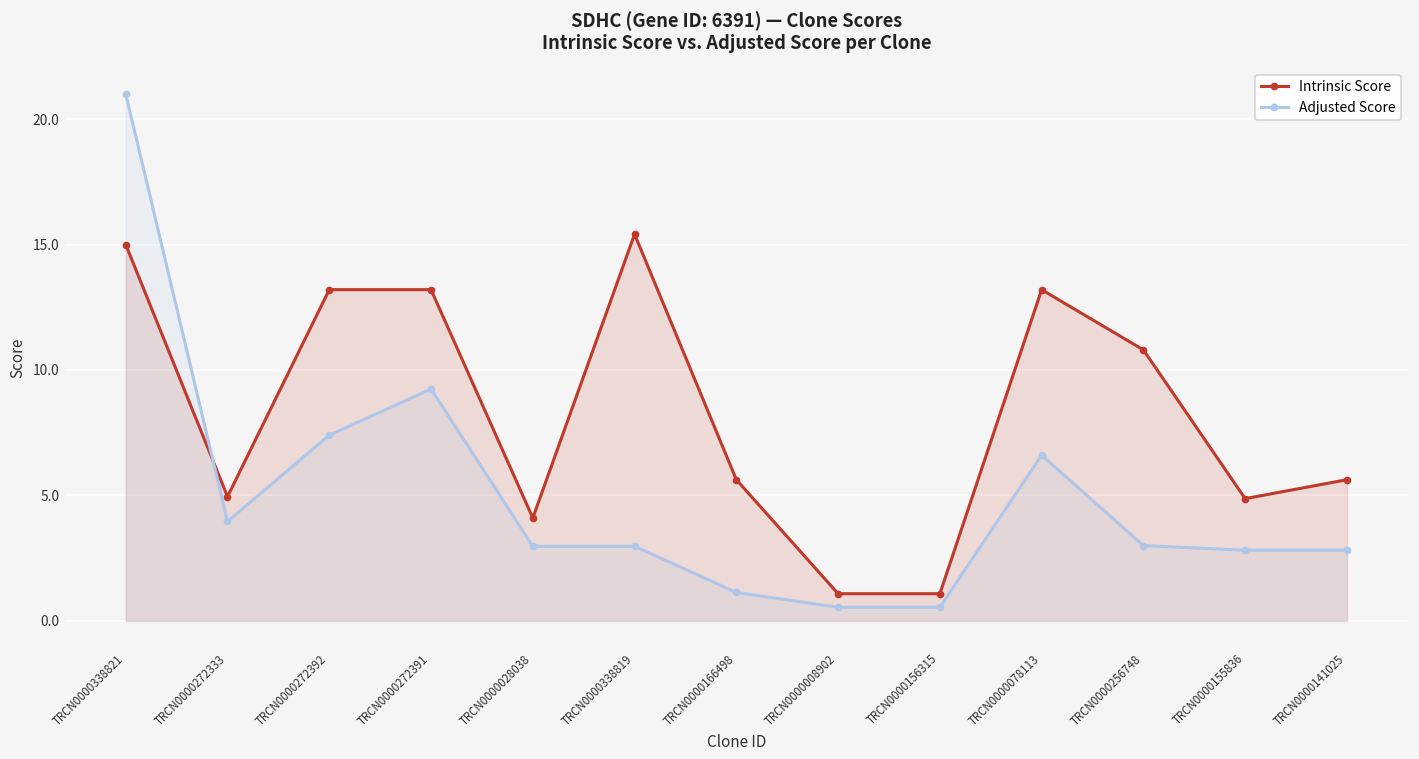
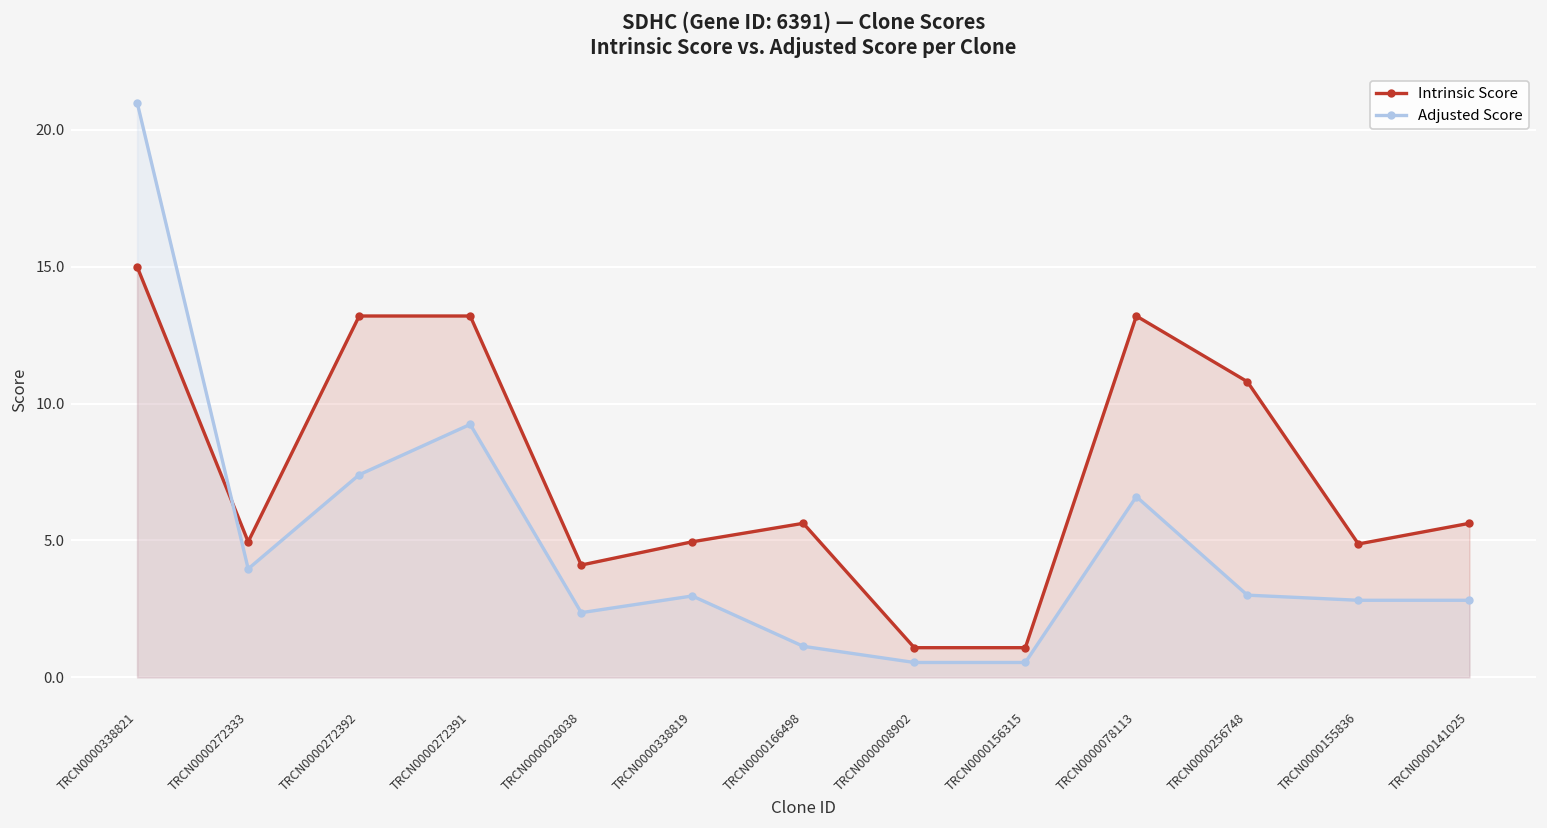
  {
    "Intrinsic Score": {
      "TRCN0000338821": 15.0,
      "TRCN0000272333": 5.0,
      "TRCN0000272392": 13.2,
      "TRCN0000272391": 13.2,
      "TRCN0000028038": 4.1,
-     "TRCN0000338819": 15.4,
+     "TRCN0000338819": 5.0,
      "TRCN0000166498": 5.6,
      "TRCN0000008902": 1.1,
      "TRCN0000156315": 1.1,
      "TRCN0000078113": 13.2,
      "TRCN0000256748": 10.8,
      "TRCN0000155836": 4.9,
      "TRCN0000141025": 5.6
    },
    "Adjusted Score": {
      "TRCN0000338821": 21.0,
      "TRCN0000272333": 4.0,
      "TRCN0000272392": 7.4,
      "TRCN0000272391": 9.2,
-     "TRCN0000028038": 3.0,
+     "TRCN0000028038": 2.4,
      "TRCN0000338819": 3.0,
      "TRCN0000166498": 1.1,
      "TRCN0000008902": 0.5,
      "TRCN0000156315": 0.5,
      "TRCN0000078113": 6.6,
      "TRCN0000256748": 3.0,
      "TRCN0000155836": 2.8,
      "TRCN0000141025": 2.8
    }
  }
